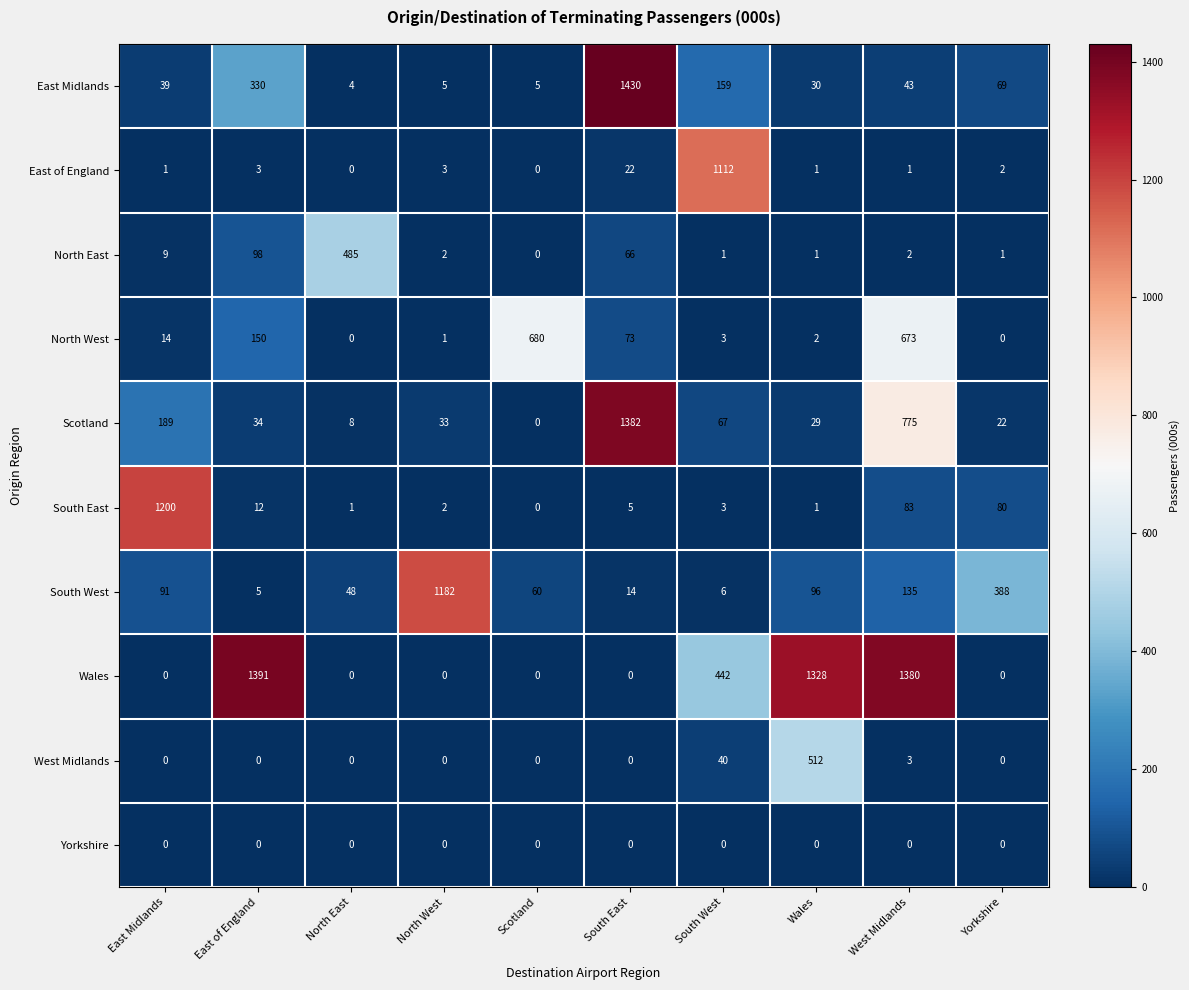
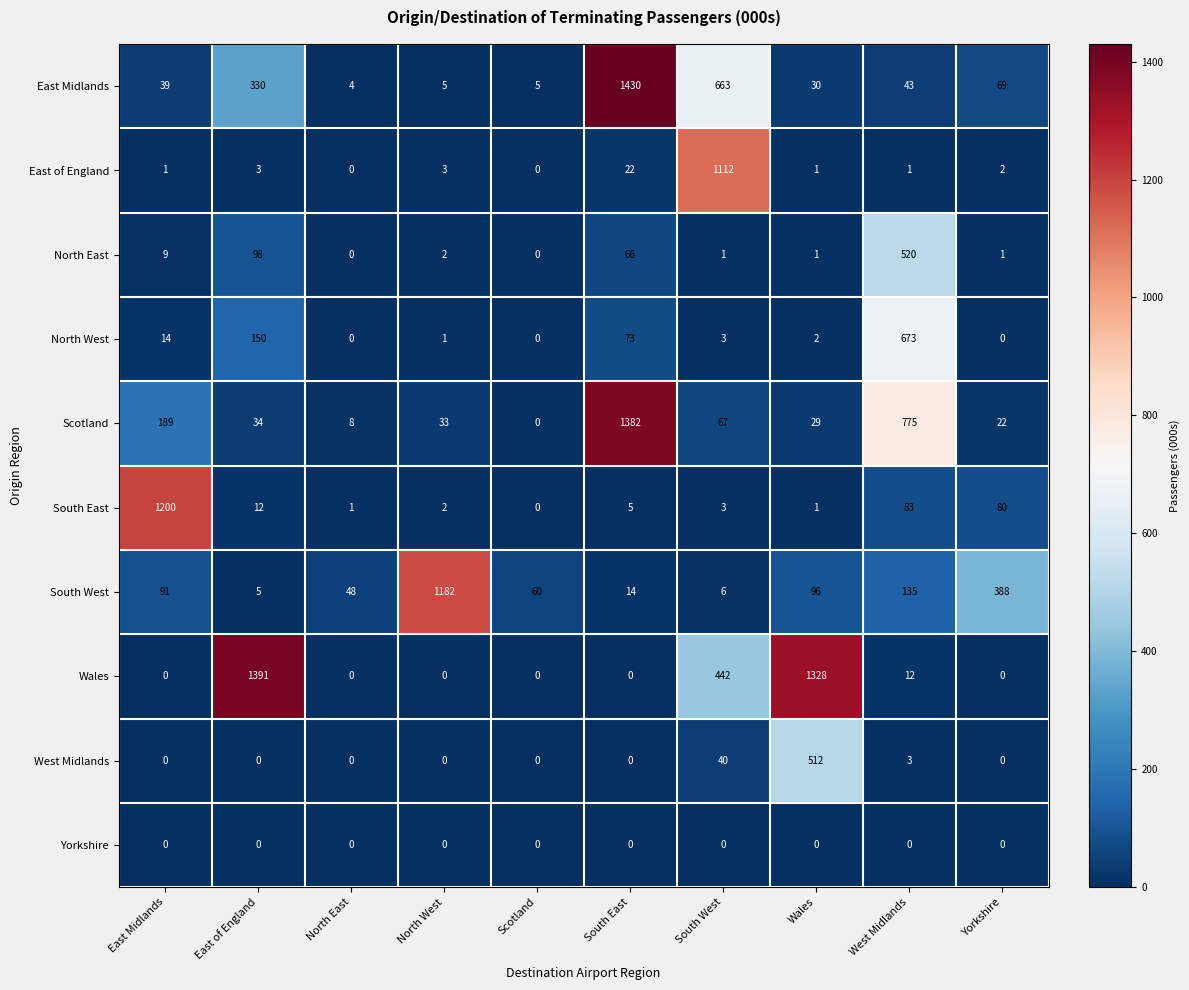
  {
    "East Midlands": {
      "East Midlands": 39,
      "East of England": 330,
      "North East": 4,
      "North West": 5,
      "Scotland": 5,
      "South East": 1430,
-     "South West": 159,
+     "South West": 663,
      "Wales": 30,
      "West Midlands": 43,
      "Yorkshire": 69
    },
    "East of England": {
      "East Midlands": 1,
      "East of England": 3,
      "North East": 0,
      "North West": 3,
      "Scotland": 0,
      "South East": 22,
      "South West": 1112,
      "Wales": 1,
      "West Midlands": 1,
      "Yorkshire": 2
    },
    "North East": {
      "East Midlands": 9,
      "East of England": 98,
-     "North East": 485,
+     "North East": 0,
      "North West": 2,
      "Scotland": 0,
      "South East": 66,
      "South West": 1,
      "Wales": 1,
-     "West Midlands": 2,
+     "West Midlands": 520,
      "Yorkshire": 1
    },
    "North West": {
      "East Midlands": 14,
      "East of England": 150,
      "North East": 0,
      "North West": 1,
-     "Scotland": 680,
+     "Scotland": 0,
      "South East": 73,
      "South West": 3,
      "Wales": 2,
      "West Midlands": 673,
      "Yorkshire": 0
    },
    "Scotland": {
      "East Midlands": 189,
      "East of England": 34,
      "North East": 8,
      "North West": 33,
      "Scotland": 0,
      "South East": 1382,
      "South West": 67,
      "Wales": 29,
      "West Midlands": 775,
      "Yorkshire": 22
    },
    "South East": {
      "East Midlands": 1200,
      "East of England": 12,
      "North East": 1,
      "North West": 2,
      "Scotland": 0,
      "South East": 5,
      "South West": 3,
      "Wales": 1,
      "West Midlands": 83,
      "Yorkshire": 80
    },
    "South West": {
      "East Midlands": 91,
      "East of England": 5,
      "North East": 48,
      "North West": 1182,
      "Scotland": 60,
      "South East": 14,
      "South West": 6,
      "Wales": 96,
      "West Midlands": 135,
      "Yorkshire": 388
    },
    "Wales": {
      "East Midlands": 0,
      "East of England": 1391,
      "North East": 0,
      "North West": 0,
      "Scotland": 0,
      "South East": 0,
      "South West": 442,
      "Wales": 1328,
-     "West Midlands": 1380,
+     "West Midlands": 12,
      "Yorkshire": 0
    },
    "West Midlands": {
      "East Midlands": 0,
      "East of England": 0,
      "North East": 0,
      "North West": 0,
      "Scotland": 0,
      "South East": 0,
      "South West": 40,
      "Wales": 512,
      "West Midlands": 3,
      "Yorkshire": 0
    },
    "Yorkshire": {
      "East Midlands": 0,
      "East of England": 0,
      "North East": 0,
      "North West": 0,
      "Scotland": 0,
      "South East": 0,
      "South West": 0,
      "Wales": 0,
      "West Midlands": 0,
      "Yorkshire": 0
    }
  }
